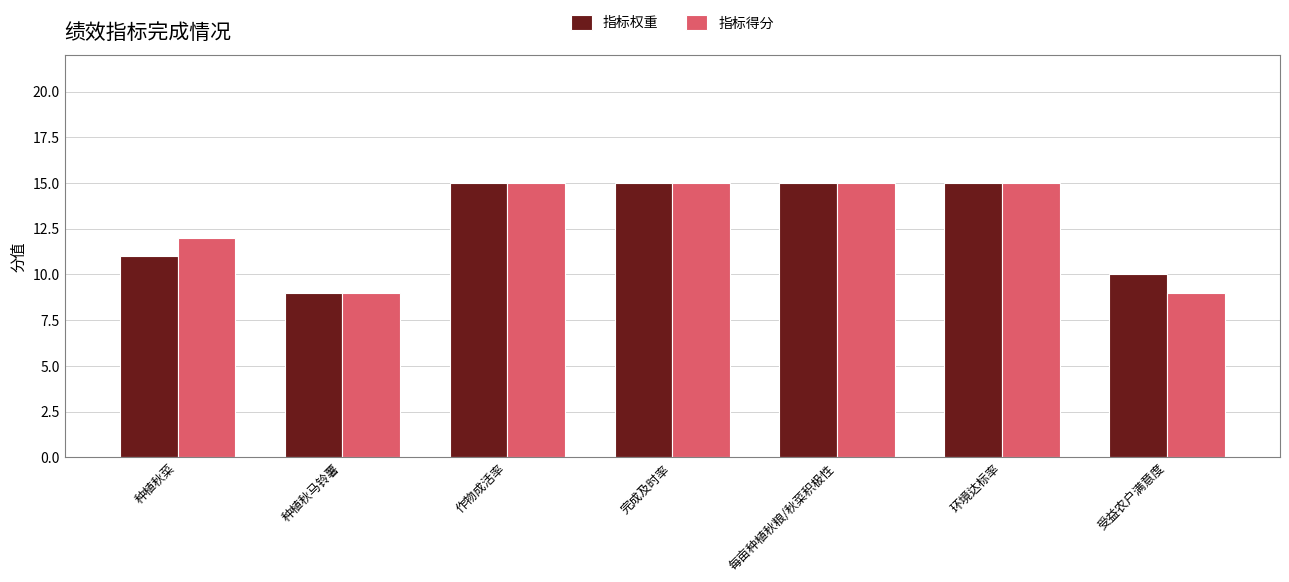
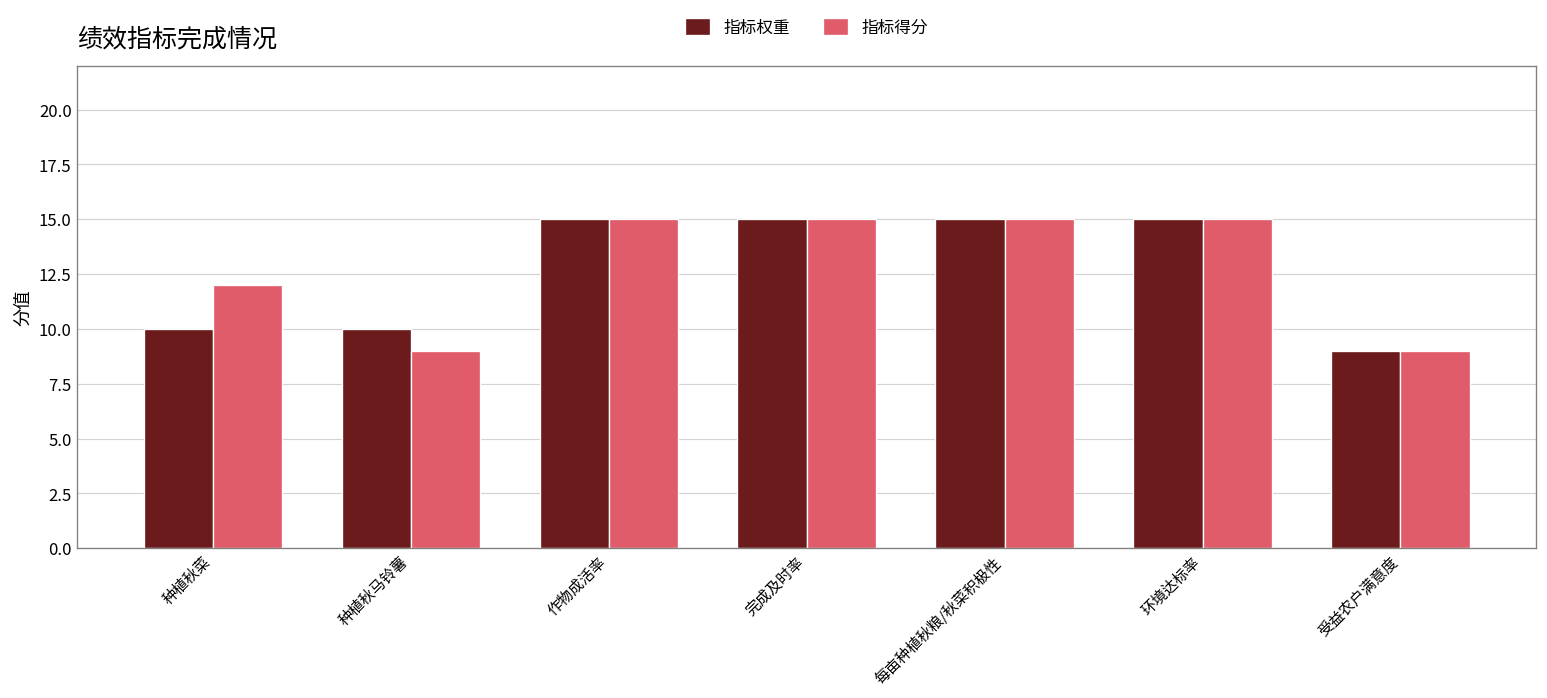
  {
    "指标权重": {
-     "种植秋菜": 11,
-     "种植秋马铃薯": 9,
+     "种植秋菜": 10,
+     "种植秋马铃薯": 10,
      "作物成活率": 15,
      "完成及时率": 15,
      "每亩种植秋粮/秋菜积极性": 15,
      "环境达标率": 15,
-     "受益农户满意度": 10
+     "受益农户满意度": 9
    },
    "指标得分": {
      "种植秋菜": 12,
      "种植秋马铃薯": 9,
      "作物成活率": 15,
      "完成及时率": 15,
      "每亩种植秋粮/秋菜积极性": 15,
      "环境达标率": 15,
      "受益农户满意度": 9
    }
  }
